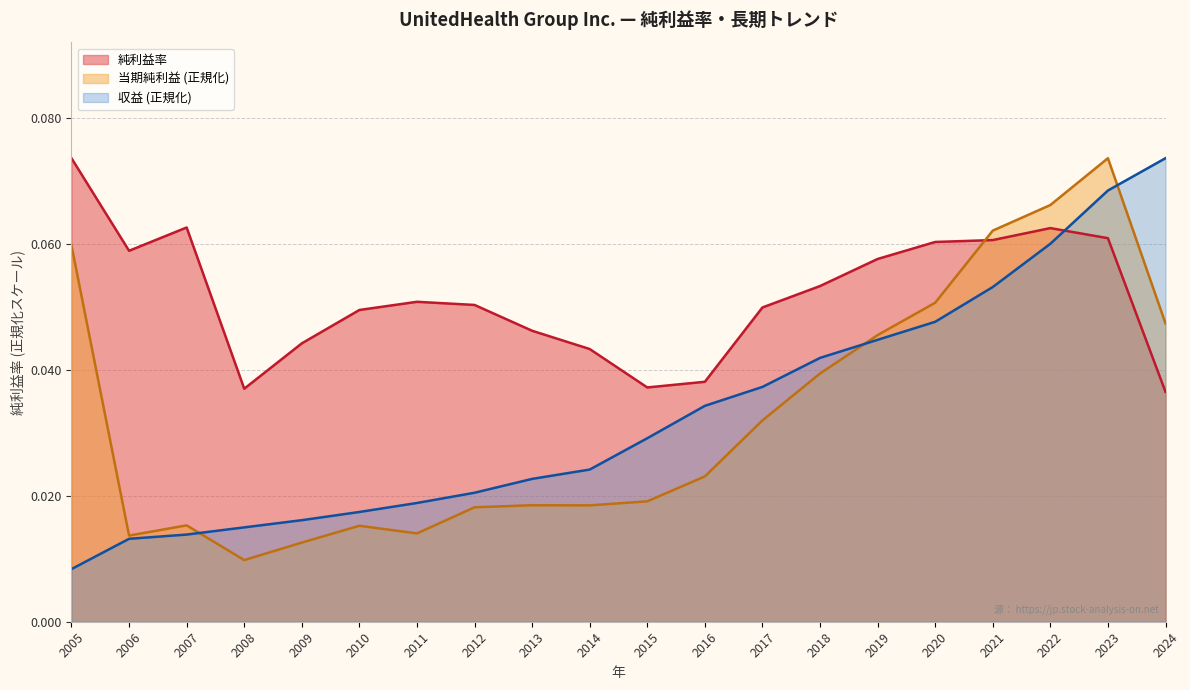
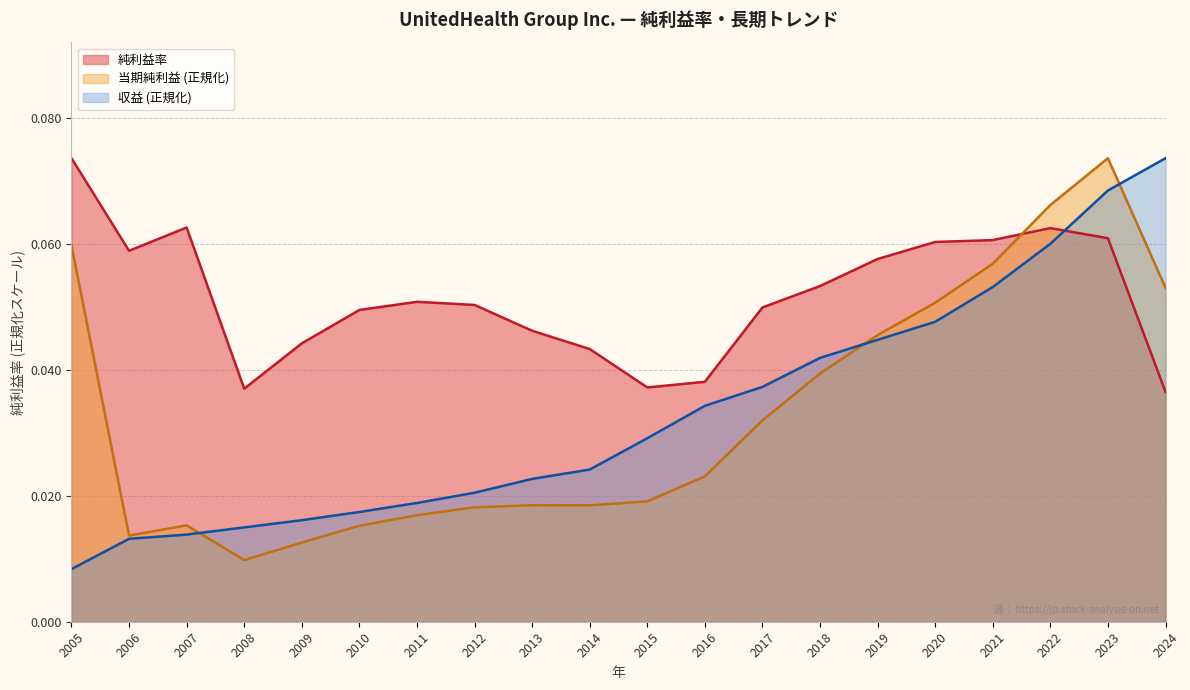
  {
    "純利益率": {
      "2005": 0.074,
      "2006": 0.059,
      "2007": 0.063,
      "2008": 0.037,
      "2009": 0.044,
      "2010": 0.050,
      "2011": 0.051,
      "2012": 0.050,
      "2013": 0.046,
      "2014": 0.043,
      "2015": 0.037,
      "2016": 0.038,
      "2017": 0.050,
      "2018": 0.053,
      "2019": 0.058,
      "2020": 0.060,
      "2021": 0.061,
      "2022": 0.063,
      "2023": 0.061,
      "2024": 0.037
    },
    "当期純利益 (正規化)": {
      "2005": 0.060,
      "2006": 0.014,
      "2007": 0.015,
      "2008": 0.010,
      "2009": 0.013,
      "2010": 0.015,
-     "2011": 0.014,
+     "2011": 0.017,
      "2012": 0.018,
      "2013": 0.018,
      "2014": 0.018,
      "2015": 0.019,
      "2016": 0.023,
      "2017": 0.032,
      "2018": 0.039,
      "2019": 0.046,
      "2020": 0.051,
-     "2021": 0.062,
+     "2021": 0.057,
      "2022": 0.066,
      "2023": 0.074,
-     "2024": 0.047
+     "2024": 0.053
    },
    "収益 (正規化)": {
      "2005": 0.008,
      "2006": 0.013,
      "2007": 0.014,
      "2008": 0.015,
      "2009": 0.016,
      "2010": 0.017,
      "2011": 0.019,
      "2012": 0.020,
      "2013": 0.023,
      "2014": 0.024,
      "2015": 0.029,
      "2016": 0.034,
      "2017": 0.037,
      "2018": 0.042,
      "2019": 0.045,
      "2020": 0.048,
      "2021": 0.053,
      "2022": 0.060,
      "2023": 0.068,
      "2024": 0.074
    }
  }
